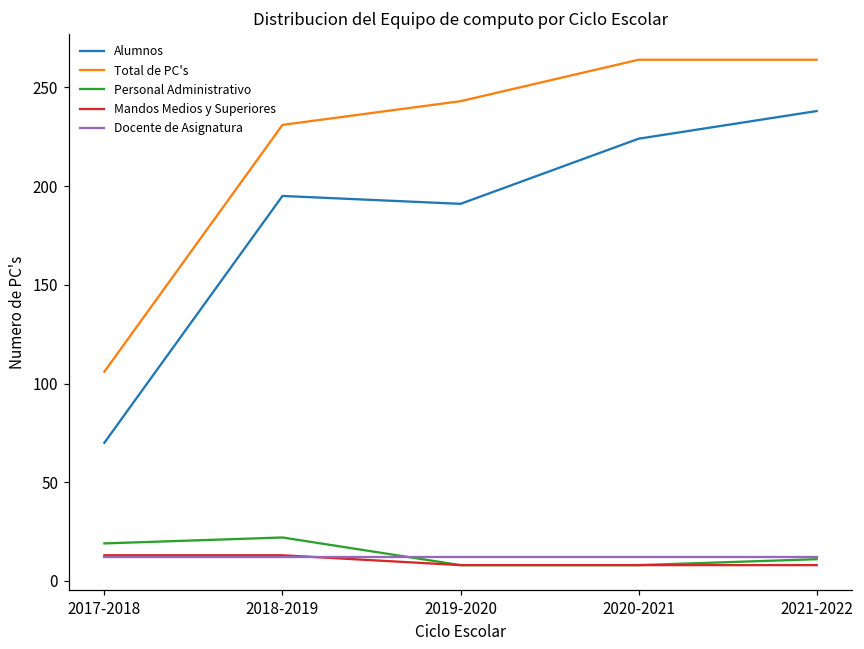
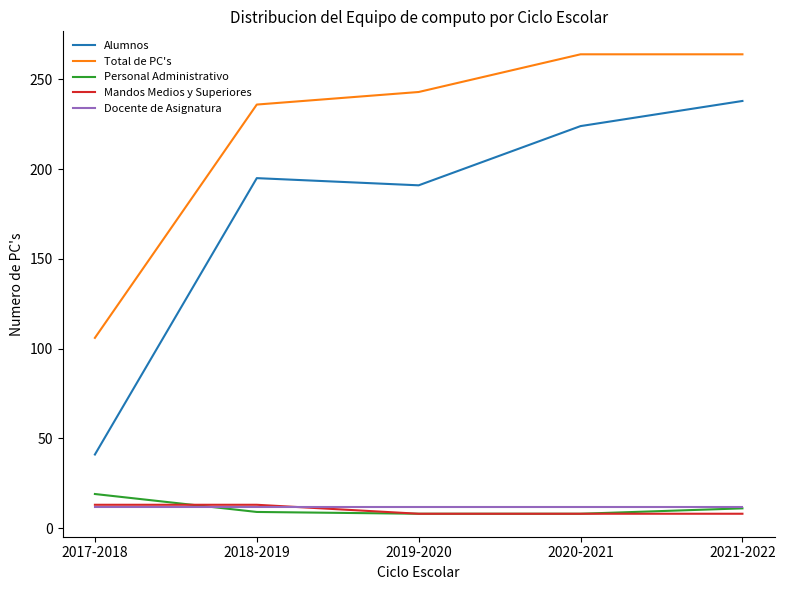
  {
    "Alumnos": {
-     "2017-2018": 70,
+     "2017-2018": 41,
      "2018-2019": 195,
      "2019-2020": 191,
      "2020-2021": 224,
      "2021-2022": 238
    },
    "Total de PC's": {
      "2017-2018": 106,
-     "2018-2019": 231,
+     "2018-2019": 236,
      "2019-2020": 243,
      "2020-2021": 264,
      "2021-2022": 264
    },
    "Personal Administrativo": {
      "2017-2018": 19,
-     "2018-2019": 22
+     "2018-2019": 9
    },
    "Mandos Medios y Superiores": {
      "2021-2022": 8
    },
    "Docente de Asignatura": {
      "2019-2020": 12,
      "2020-2021": 12
    }
  }
